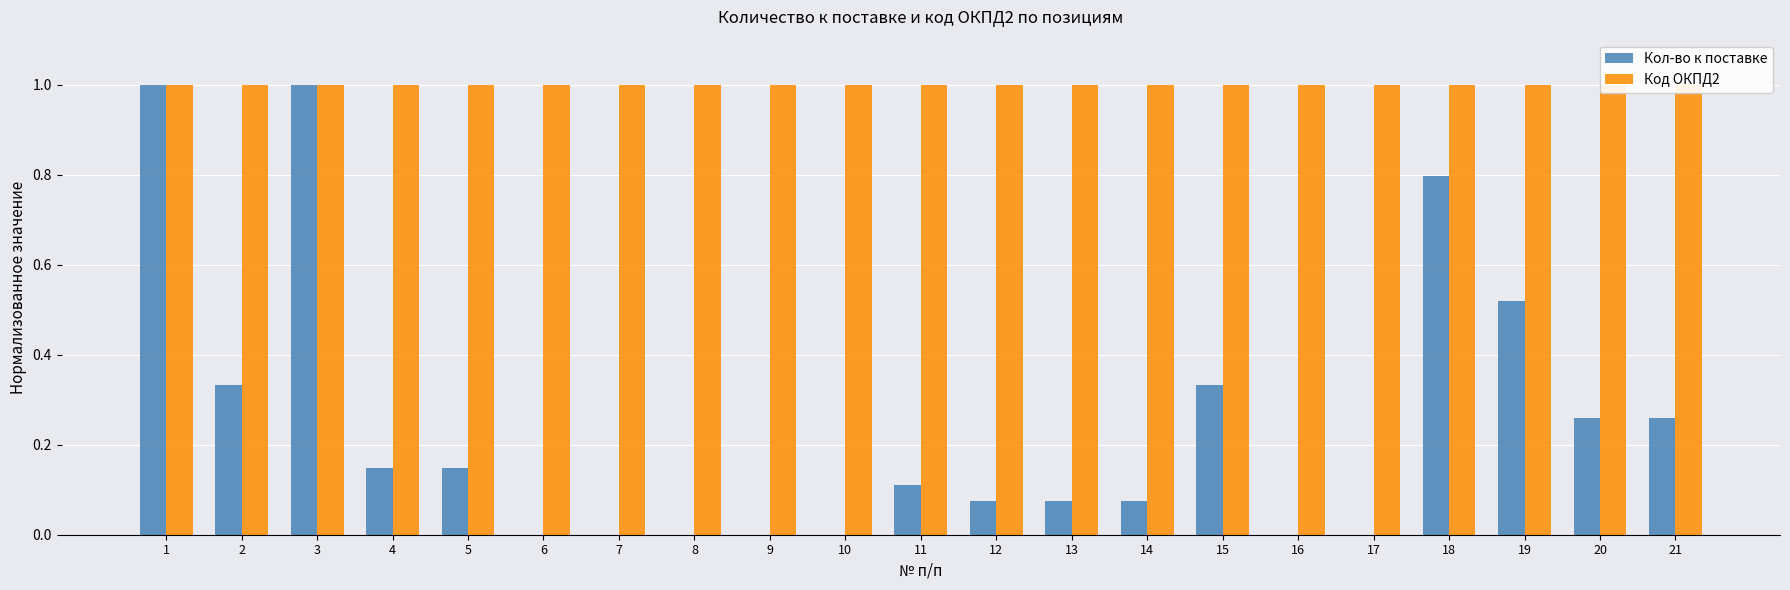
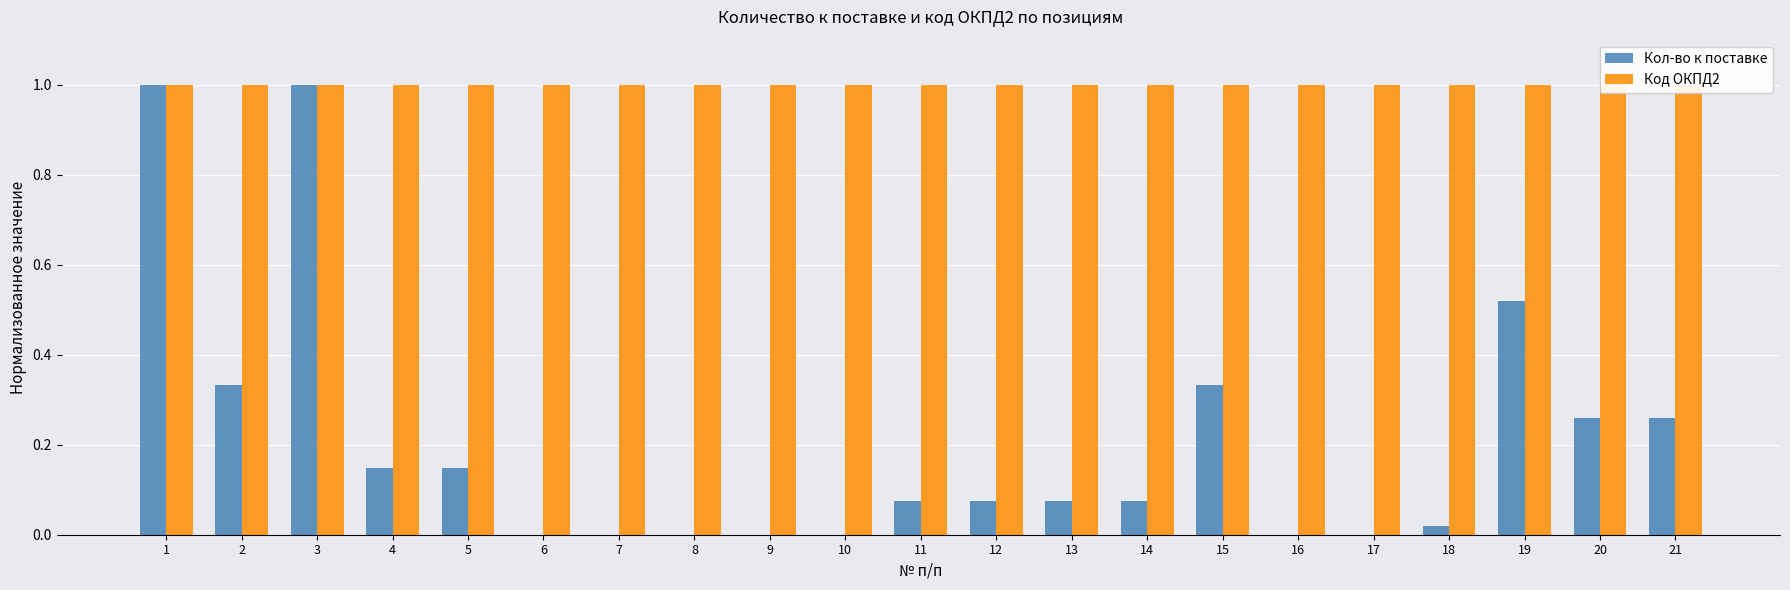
  {
    "Кол-во к поставке": {
      "1": 1.00,
      "2": 0.33,
      "3": 1.00,
      "4": 0.15,
      "5": 0.15,
      "6": 0.00,
      "7": 0.00,
      "8": 0.00,
      "9": 0.00,
      "10": 0.00,
-     "11": 0.11,
+     "11": 0.07,
      "12": 0.07,
      "13": 0.07,
      "14": 0.07,
      "15": 0.33,
      "16": 0.00,
      "17": 0.00,
-     "18": 0.80,
+     "18": 0.02,
      "19": 0.52,
      "20": 0.26,
      "21": 0.26
    },
    "Код ОКПД2": {
      "1": 1.00,
      "2": 1.00,
      "3": 1.00,
      "4": 1.00,
      "5": 1.00,
      "6": 1.00,
      "7": 1.00,
      "8": 1.00,
      "9": 1.00,
      "10": 1.00,
      "11": 1.00,
      "12": 1.00,
      "13": 1.00,
      "14": 1.00,
      "15": 1.00,
      "16": 1.00,
      "17": 1.00,
      "18": 1.00,
      "19": 1.00
    }
  }
